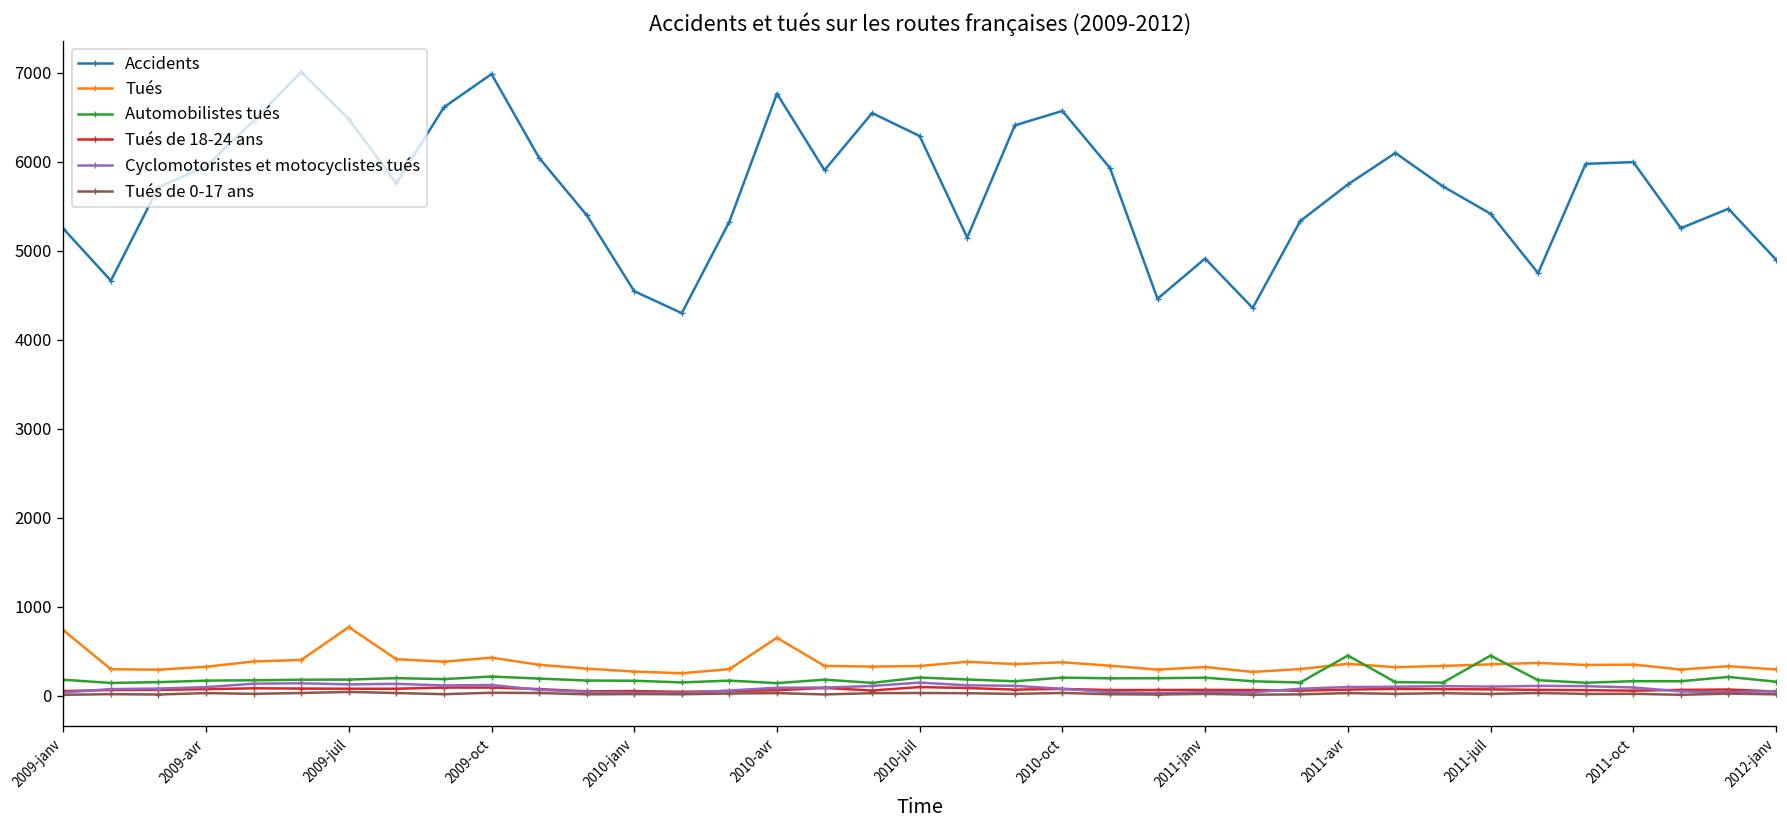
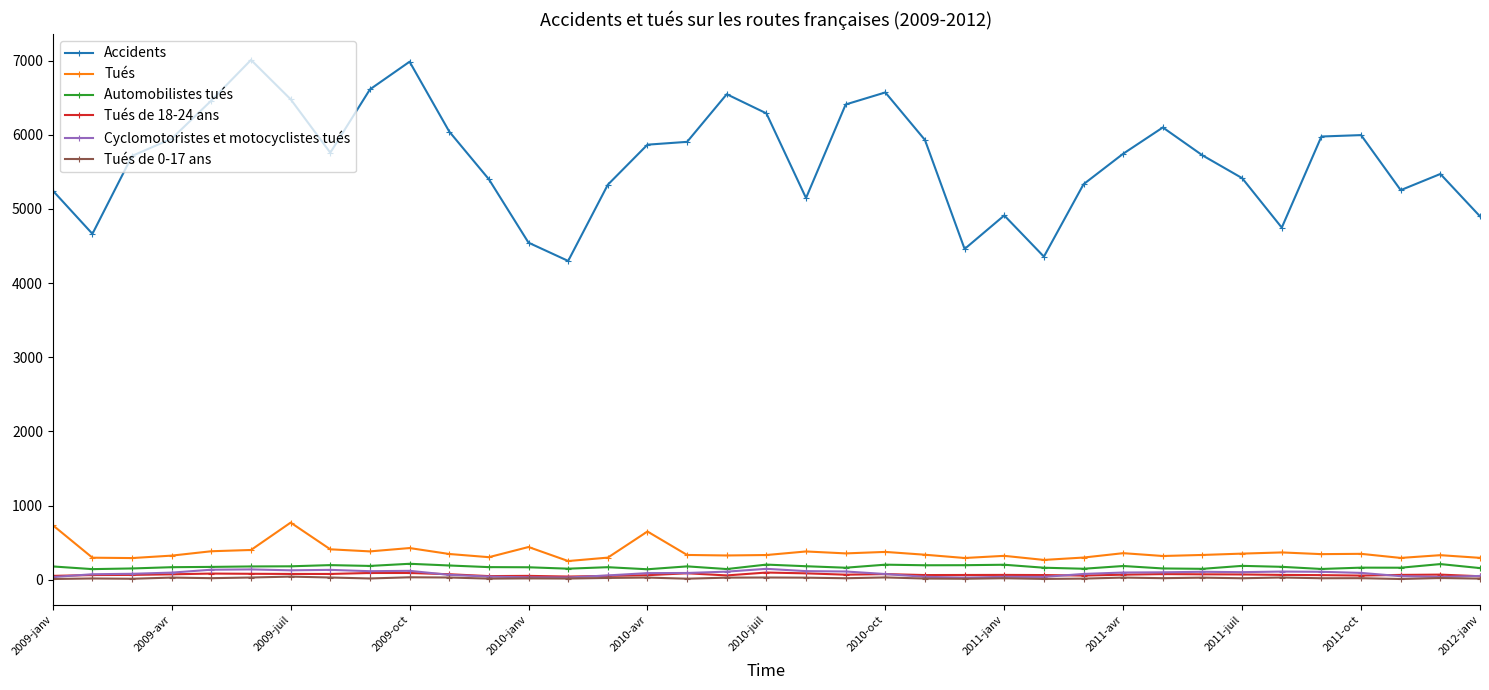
  {
    "Accidents": {
      "2009-janv": 5200,
      "2009-oct": 7000,
      "2010-janv": 4500,
-     "2010-avr": 6800,
+     "2010-avr": 5900,
      "2010-juil": 6300,
      "2010-oct": 6600,
      "2011-janv": 4900,
      "2011-avr": 5700,
      "2011-juil": 5400,
      "2011-oct": 6000,
      "2012-janv": 4900
    },
    "Tués": {
      "2009-janv": 700,
      "2009-avr": 300,
      "2009-juil": 800,
      "2009-oct": 400,
-     "2010-janv": 300,
+     "2010-janv": 400,
      "2010-avr": 700,
      "2010-juil": 300,
      "2010-oct": 400,
      "2011-janv": 300,
      "2011-avr": 400,
      "2011-juil": 400,
      "2011-oct": 400,
      "2012-janv": 300
    },
    "Automobilistes tués": {
      "2009-janv": 200,
      "2009-avr": 200,
      "2009-juil": 200,
      "2009-oct": 200,
      "2010-janv": 200,
      "2010-avr": 100,
      "2010-juil": 200,
      "2010-oct": 200,
      "2011-janv": 200,
-     "2011-avr": 500,
-     "2011-juil": 500,
+     "2011-avr": 200,
+     "2011-juil": 200,
      "2011-oct": 200,
      "2012-janv": 200
    },
    "Tués de 18-24 ans": {
      "2009-juil": 100,
      "2010-juil": 100,
      "2011-oct": 100
    },
    "Cyclomotoristes et motocyclistes tués": {
      "2009-juil": 100,
      "2010-juil": 100,
      "2011-oct": 100
    },
    "Tués de 0-17 ans": {
      "2009-avr": 0,
      "2009-juil": 0,
      "2009-oct": 0,
      "2010-juil": 0,
      "2010-oct": 0,
      "2011-avr": 0,
      "2011-juil": 0,
      "2011-oct": 0
    }
  }
